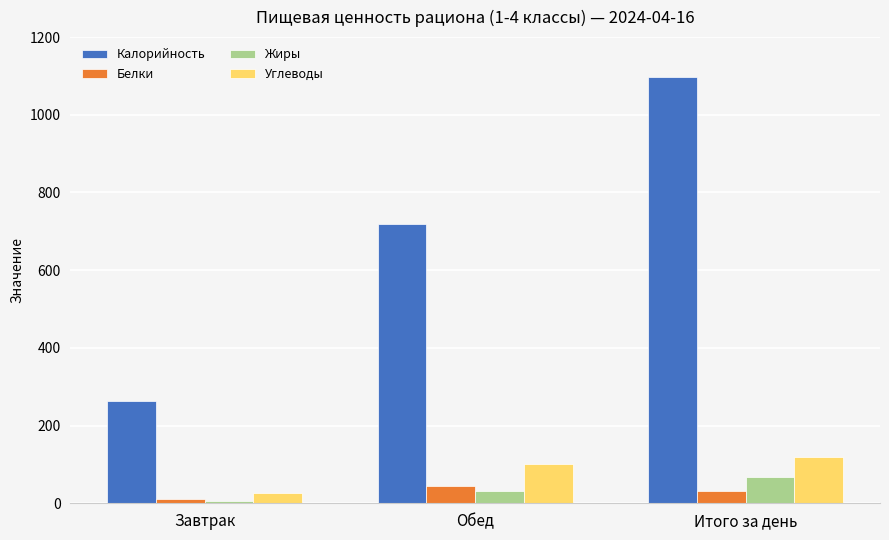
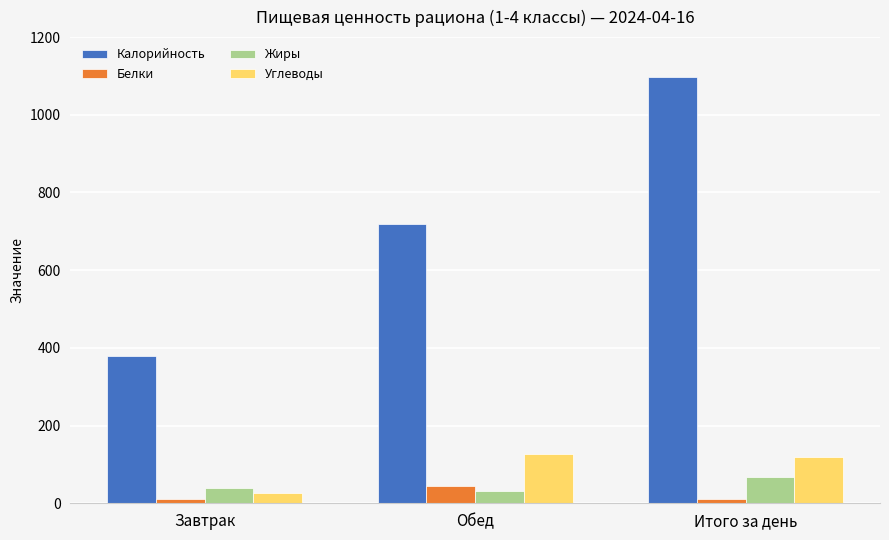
  {
    "Калорийность": {
-     "Завтрак": 260,
+     "Завтрак": 380,
      "Обед": 720,
      "Итого за день": 1100
    },
    "Белки": {
      "Завтрак": 10,
      "Обед": 40,
-     "Итого за день": 30
+     "Итого за день": 10
    },
    "Жиры": {
-     "Завтрак": 10,
+     "Завтрак": 40,
      "Обед": 30,
      "Итого за день": 70
    },
    "Углеводы": {
      "Завтрак": 30,
-     "Обед": 100,
+     "Обед": 130,
      "Итого за день": 120
    }
  }
